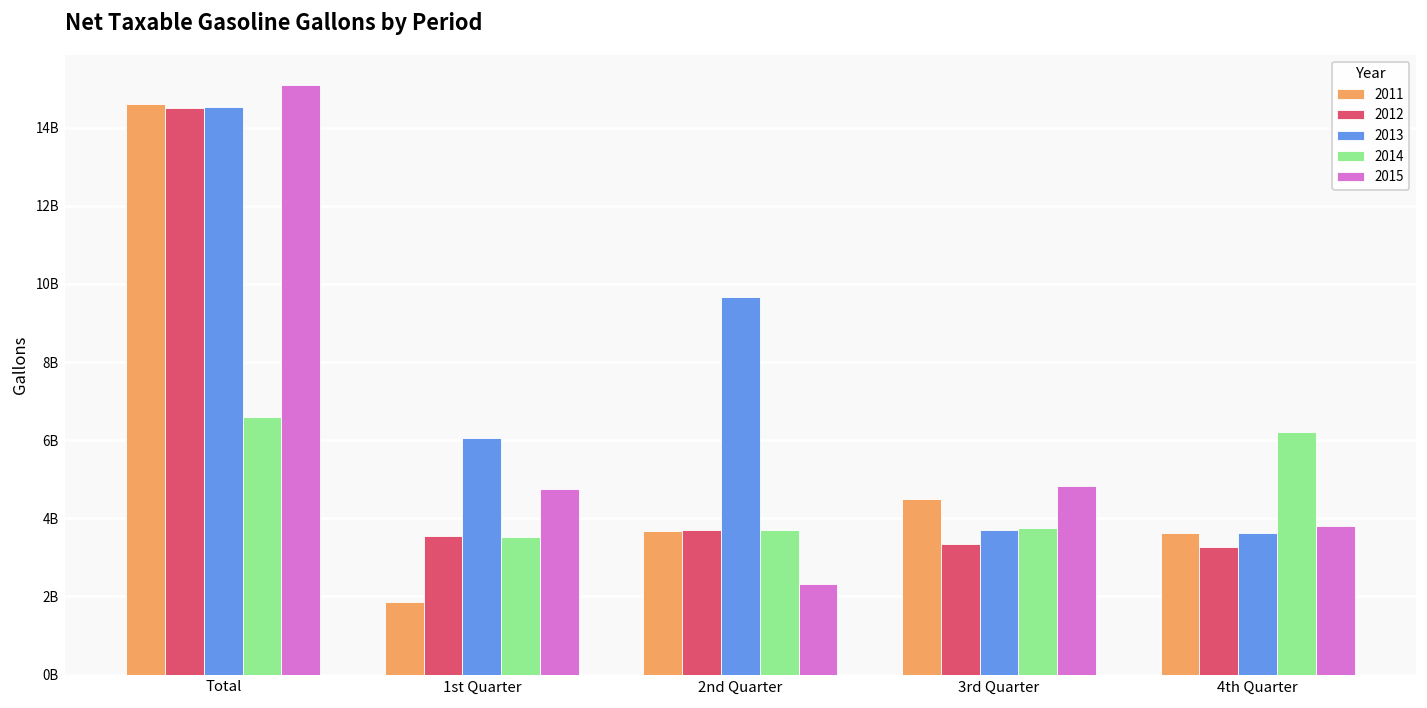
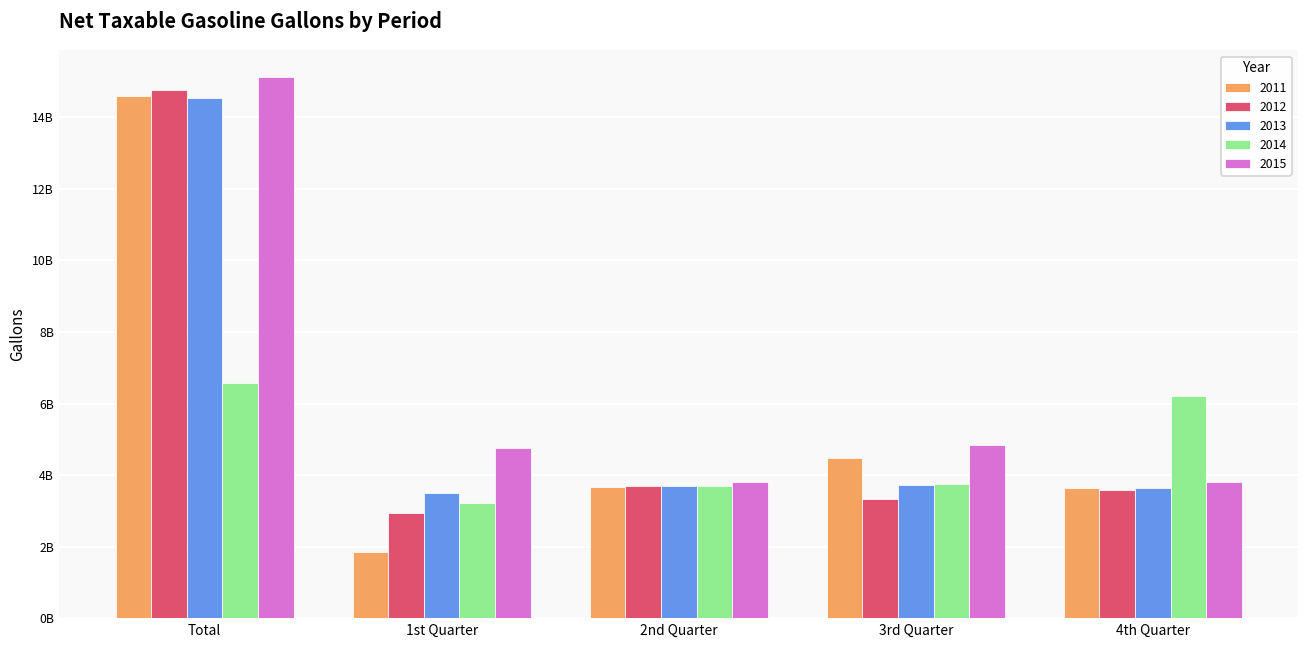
  {
    "2011": {
      "Total": 14600000000,
      "1st Quarter": 1900000000,
      "2nd Quarter": 3700000000,
      "3rd Quarter": 4500000000,
      "4th Quarter": 3600000000
    },
    "2012": {
-     "Total": 14500000000,
-     "1st Quarter": 3600000000,
+     "Total": 14800000000,
+     "1st Quarter": 2900000000,
      "2nd Quarter": 3700000000,
      "3rd Quarter": 3300000000,
-     "4th Quarter": 3300000000
+     "4th Quarter": 3600000000
    },
    "2013": {
      "Total": 14500000000,
-     "1st Quarter": 6100000000,
-     "2nd Quarter": 9700000000,
+     "1st Quarter": 3500000000,
+     "2nd Quarter": 3700000000,
      "3rd Quarter": 3700000000,
      "4th Quarter": 3600000000
    },
    "2014": {
      "Total": 6600000000,
-     "1st Quarter": 3500000000,
+     "1st Quarter": 3200000000,
      "2nd Quarter": 3700000000,
      "3rd Quarter": 3800000000,
      "4th Quarter": 6200000000
    },
    "2015": {
      "Total": 15100000000,
      "1st Quarter": 4700000000,
-     "2nd Quarter": 2300000000,
+     "2nd Quarter": 3800000000,
      "3rd Quarter": 4800000000,
      "4th Quarter": 3800000000
    }
  }
